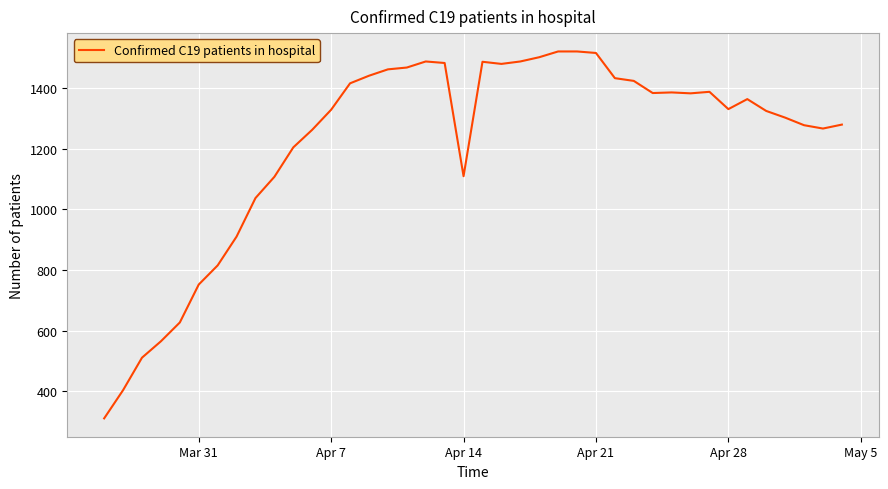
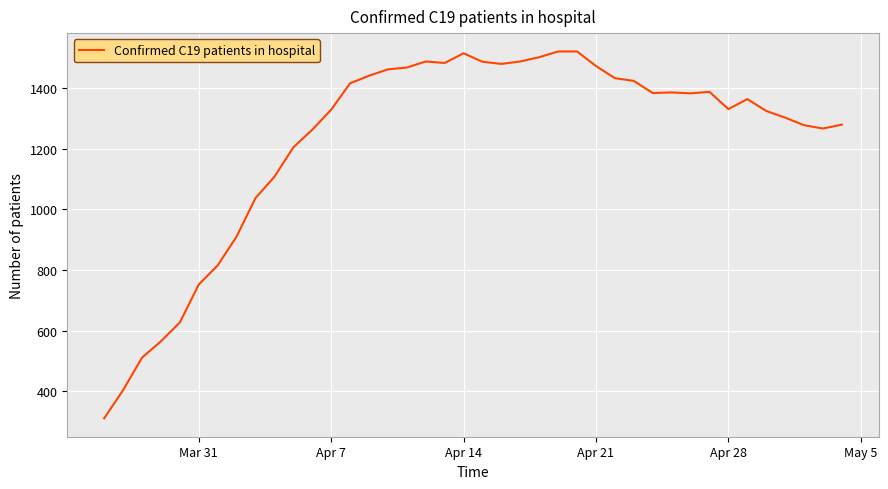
  {
    "Mar 31": 750,
    "Apr 7": 1330,
-   "Apr 14": 1110,
-   "Apr 21": 1520,
+   "Apr 14": 1510,
+   "Apr 21": 1470,
    "Apr 28": 1330
  }
